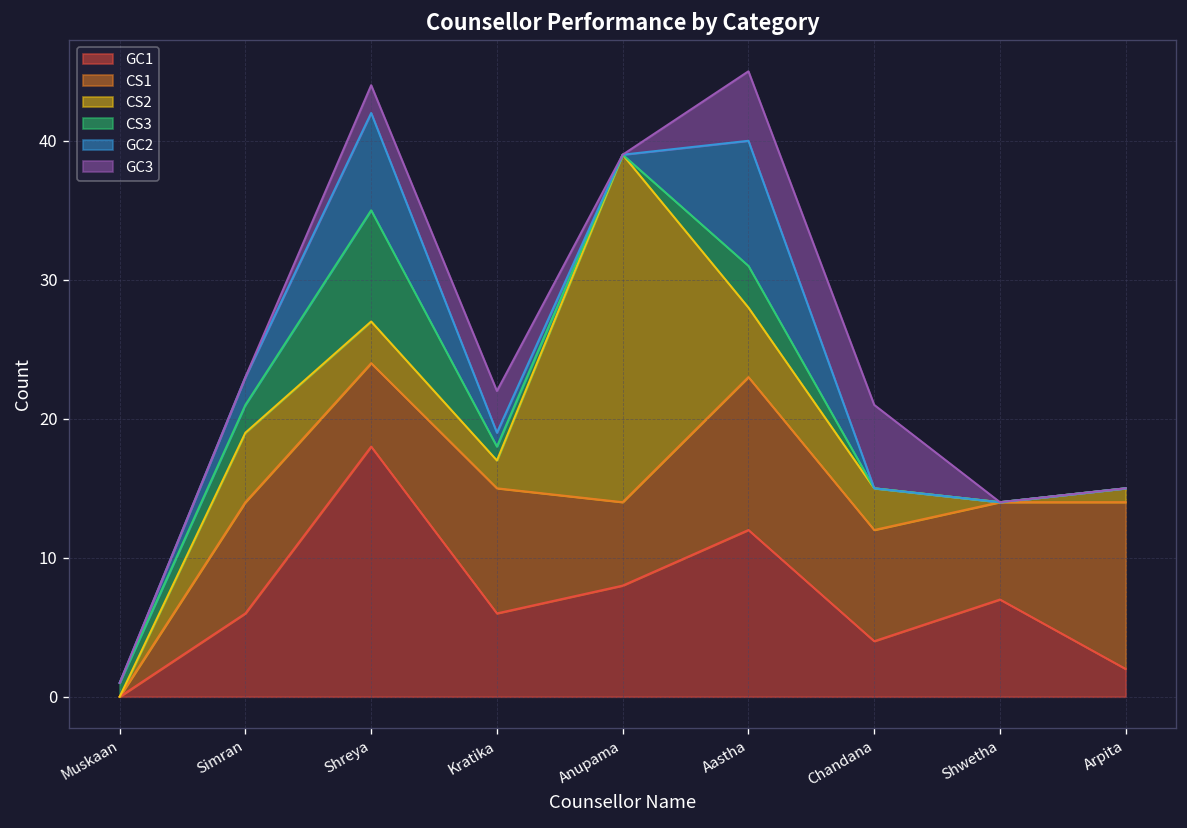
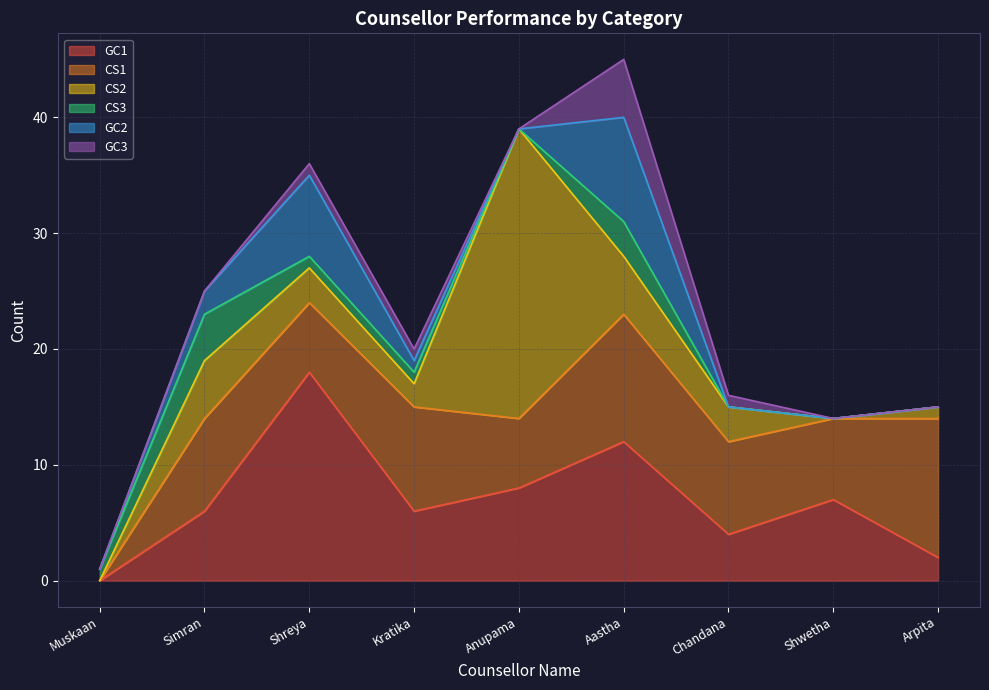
  {
    "CS2": {
      "Simran": 5,
      "Shreya": 3,
      "Kratika": 2,
      "Aastha": 5
    },
    "CS3": {
-     "Simran": 2,
-     "Shreya": 8,
+     "Simran": 4,
+     "Shreya": 1,
      "Kratika": 1,
      "Aastha": 3
    },
    "GC2": {
      "Shreya": 7,
      "Kratika": 1,
      "Aastha": 9
    },
    "GC3": {
-     "Shreya": 2,
-     "Kratika": 3,
+     "Shreya": 1,
+     "Kratika": 1,
      "Aastha": 5,
-     "Chandana": 6
+     "Chandana": 1
    }
  }
